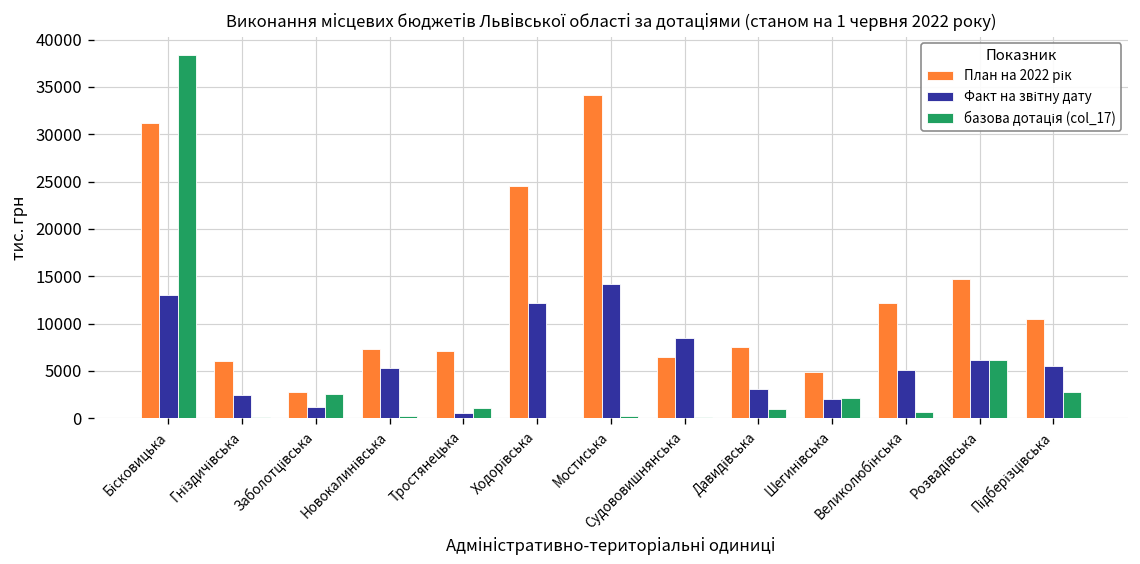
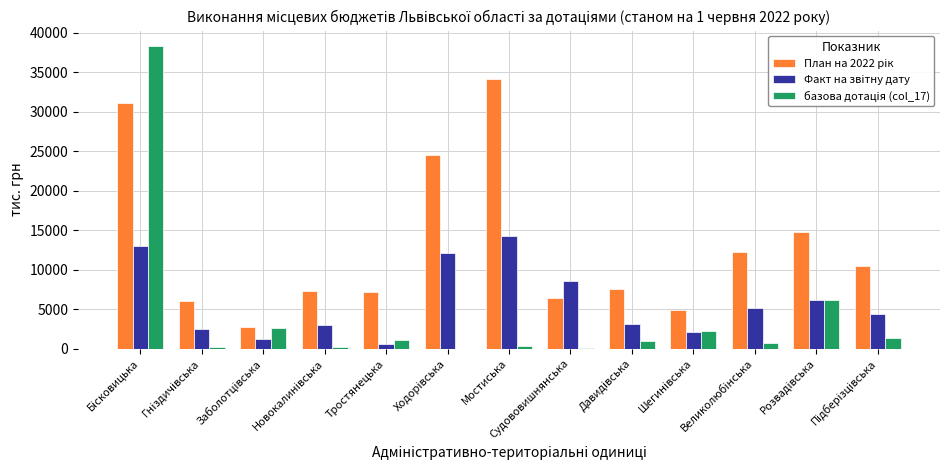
  {
    "План на 2022 рік": {
      "Бісковицька": 31000,
      "Гніздичівська": 6000,
      "Заболотцівська": 3000,
      "Новокалинівська": 7000,
      "Тростянецька": 7000,
      "Ходорівська": 25000,
      "Мостиська": 34000,
      "Судововишнянська": 6000,
      "Давидівська": 7000,
      "Шегинівська": 5000,
      "Великолюбінська": 12000,
      "Розвадівська": 15000,
      "Підберізцівська": 10000
    },
    "Факт на звітну дату": {
      "Бісковицька": 13000,
      "Гніздичівська": 3000,
      "Заболотцівська": 1000,
-     "Новокалинівська": 5000,
+     "Новокалинівська": 3000,
      "Тростянецька": 1000,
      "Ходорівська": 12000,
      "Мостиська": 14000,
      "Судововишнянська": 9000,
      "Давидівська": 3000,
      "Шегинівська": 2000,
      "Великолюбінська": 5000,
      "Розвадівська": 6000,
-     "Підберізцівська": 6000
+     "Підберізцівська": 4000
    },
    "базова дотація (col_17)": {
      "Бісковицька": 38000,
      "Заболотцівська": 3000,
      "Тростянецька": 1000,
      "Ходорівська": 0,
      "Давидівська": 1000,
      "Шегинівська": 2000,
      "Великолюбінська": 1000,
      "Розвадівська": 6000,
-     "Підберізцівська": 3000
+     "Підберізцівська": 1000
    }
  }
